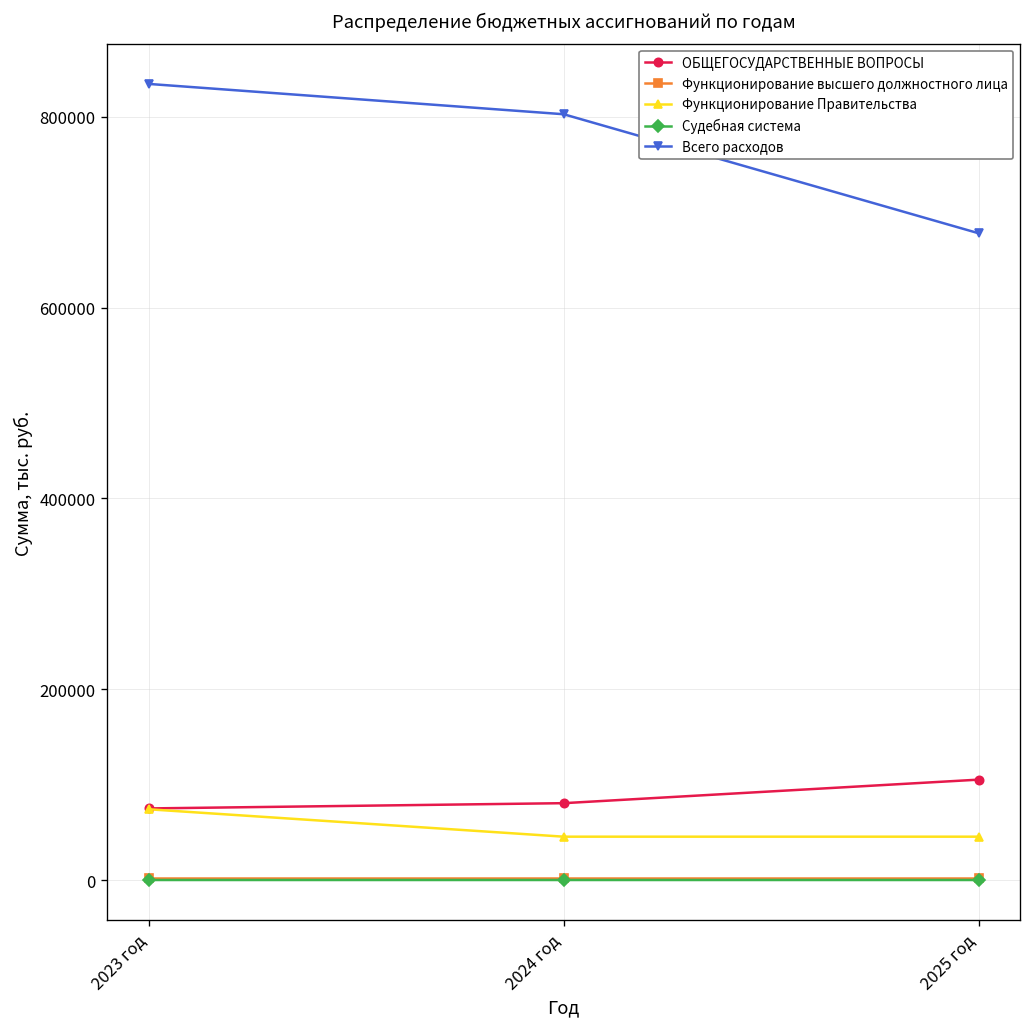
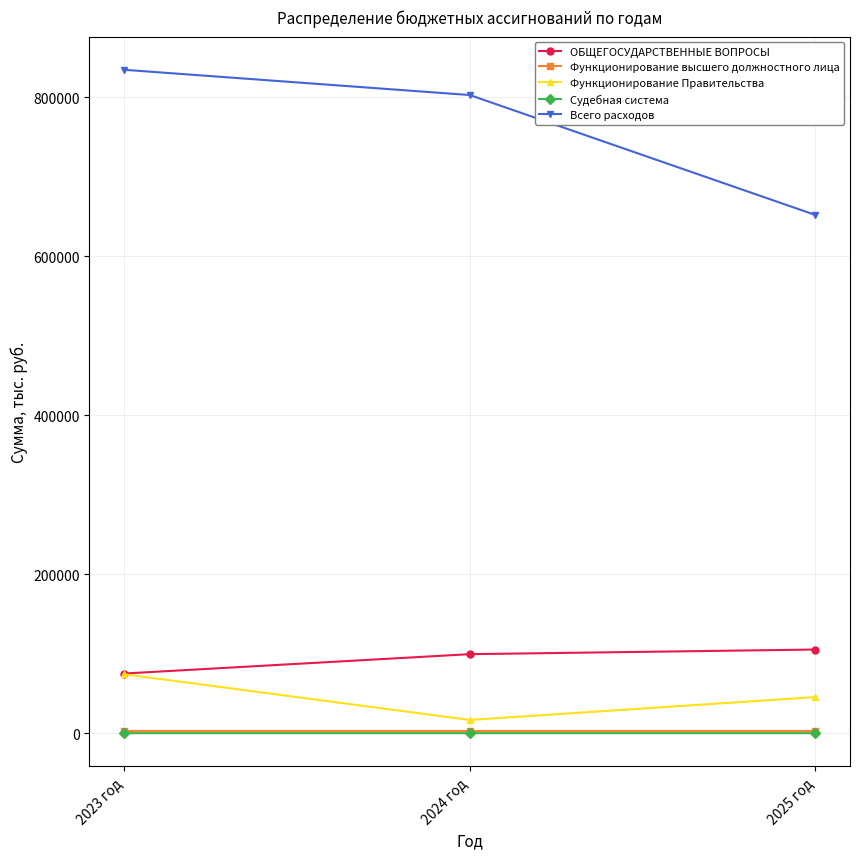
  {
    "ОБЩЕГОСУДАРСТВЕННЫЕ ВОПРОСЫ": {
-     "2024 год": 80000,
+     "2024 год": 100000,
      "2025 год": 110000
    },
    "Функционирование Правительства": {
-     "2024 год": 50000,
+     "2024 год": 20000,
      "2025 год": 50000
    },
    "Всего расходов": {
      "2023 год": 830000,
      "2024 год": 800000,
-     "2025 год": 680000
+     "2025 год": 650000
    }
  }
